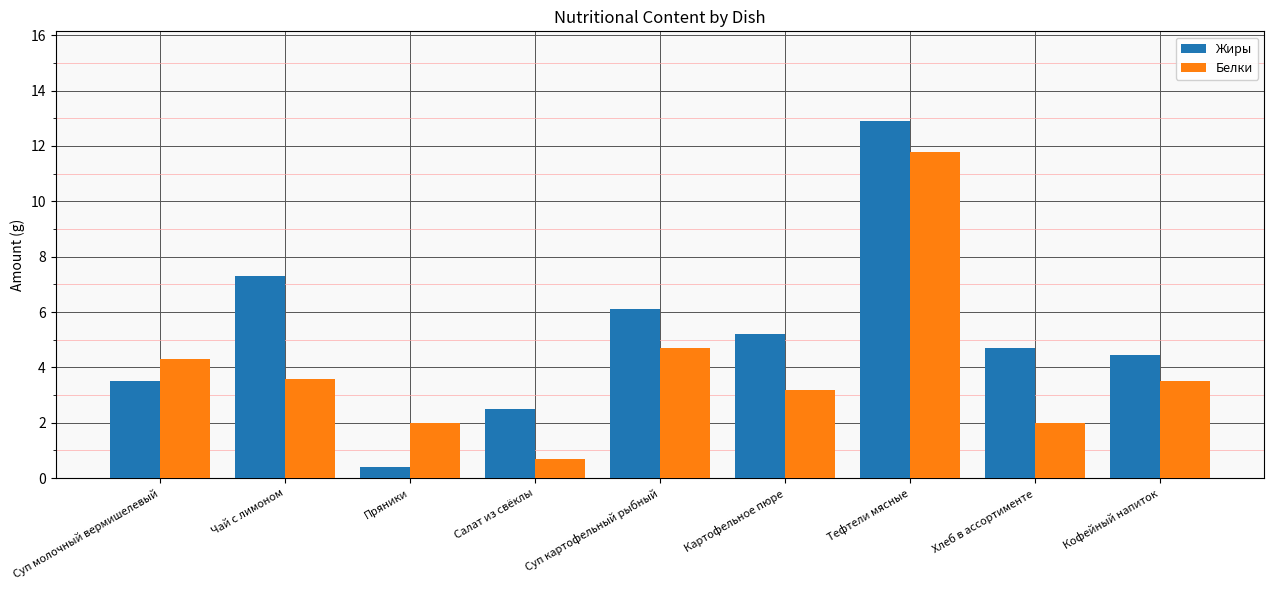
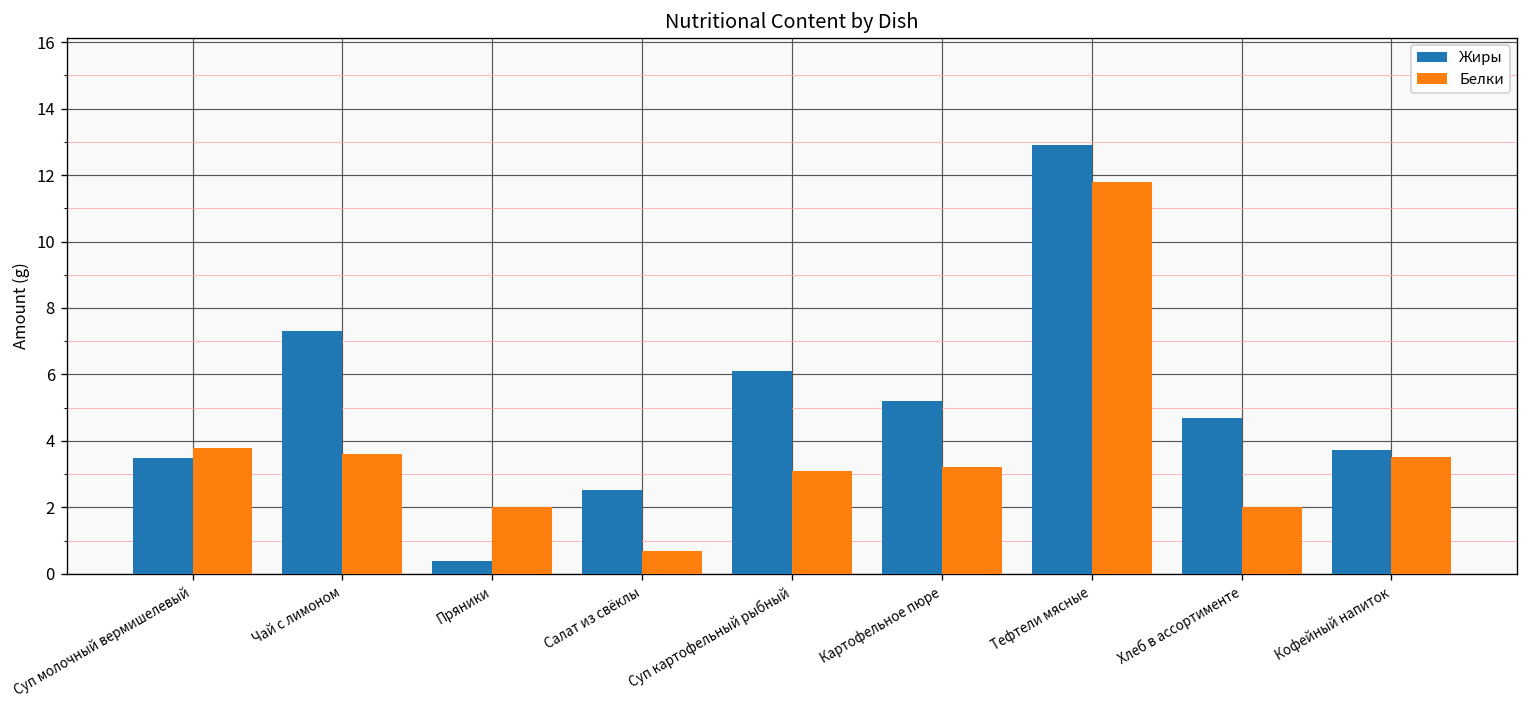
  {
    "Жиры": {
      "Суп молочный вермишелевый": 3.5,
      "Чай с лимоном": 7.3,
      "Пряники": 0.4,
      "Салат из свёклы": 2.5,
      "Суп картофельный рыбный": 6.1,
      "Картофельное пюре": 5.2,
      "Тефтели мясные": 12.9,
      "Хлеб в ассортименте": 4.7,
-     "Кофейный напиток": 4.5
+     "Кофейный напиток": 3.7
    },
    "Белки": {
-     "Суп молочный вермишелевый": 4.3,
+     "Суп молочный вермишелевый": 3.8,
      "Чай с лимоном": 3.6,
      "Пряники": 2.0,
      "Салат из свёклы": 0.7,
-     "Суп картофельный рыбный": 4.7,
+     "Суп картофельный рыбный": 3.1,
      "Картофельное пюре": 3.2,
      "Тефтели мясные": 11.8,
      "Хлеб в ассортименте": 2.0,
      "Кофейный напиток": 3.5
    }
  }
